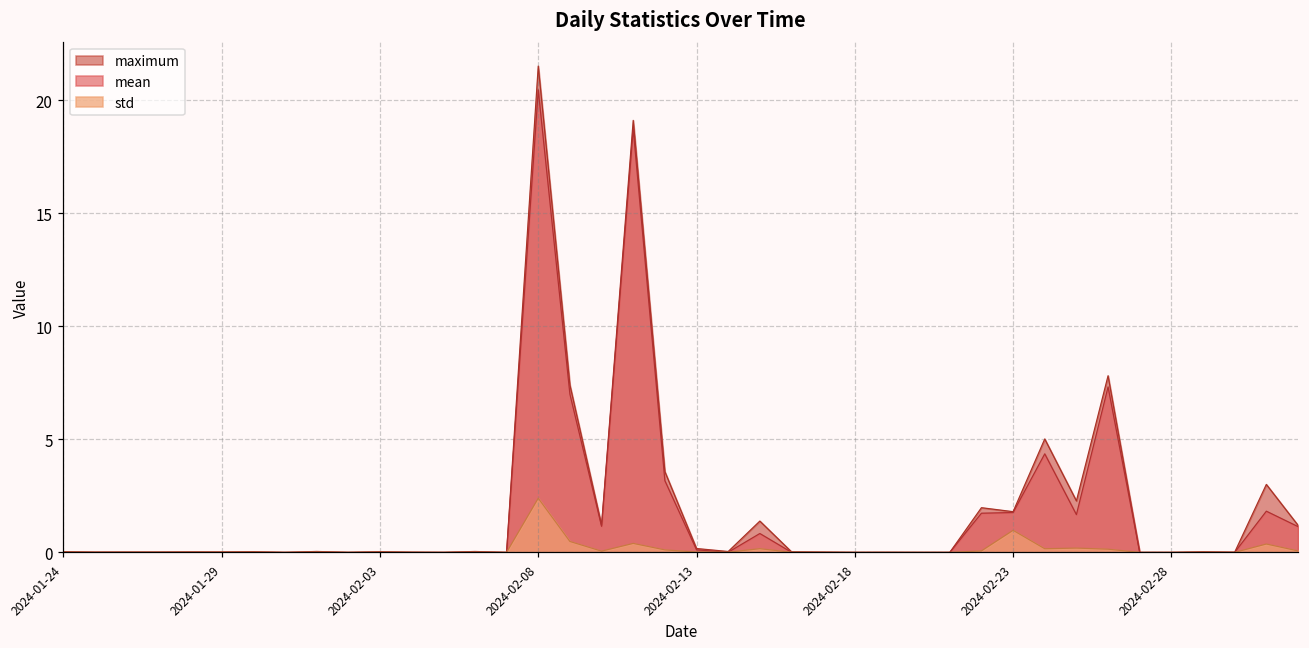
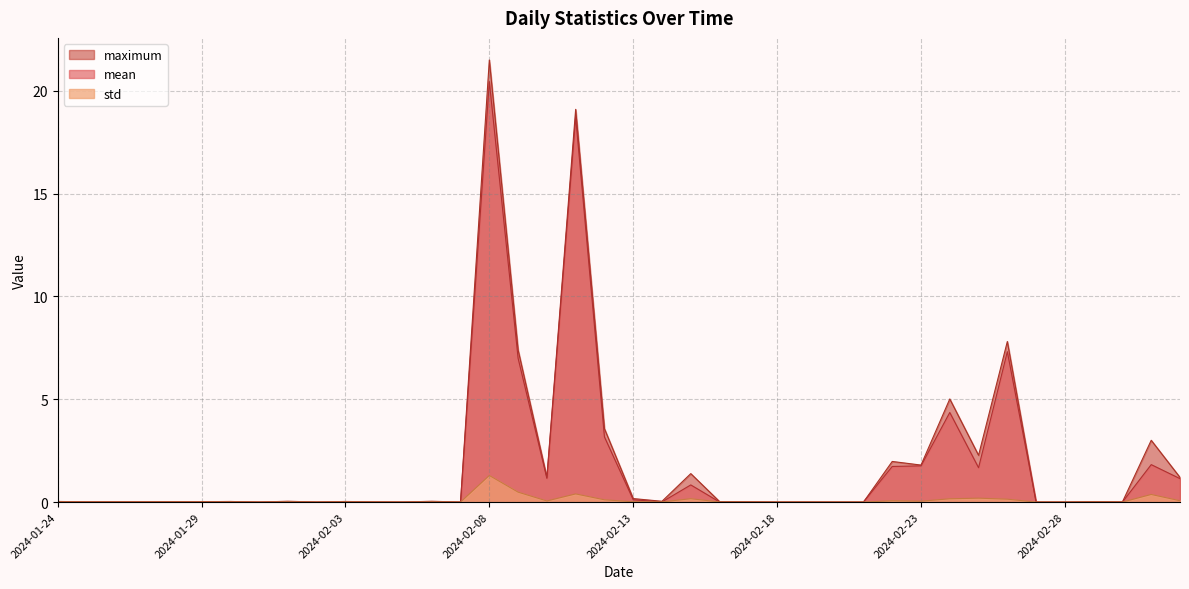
  {
    "std": {
-     "2024-02-08": 2.4,
-     "2024-02-23": 1.0
+     "2024-02-08": 1.3,
+     "2024-02-23": 0.0
    }
  }
